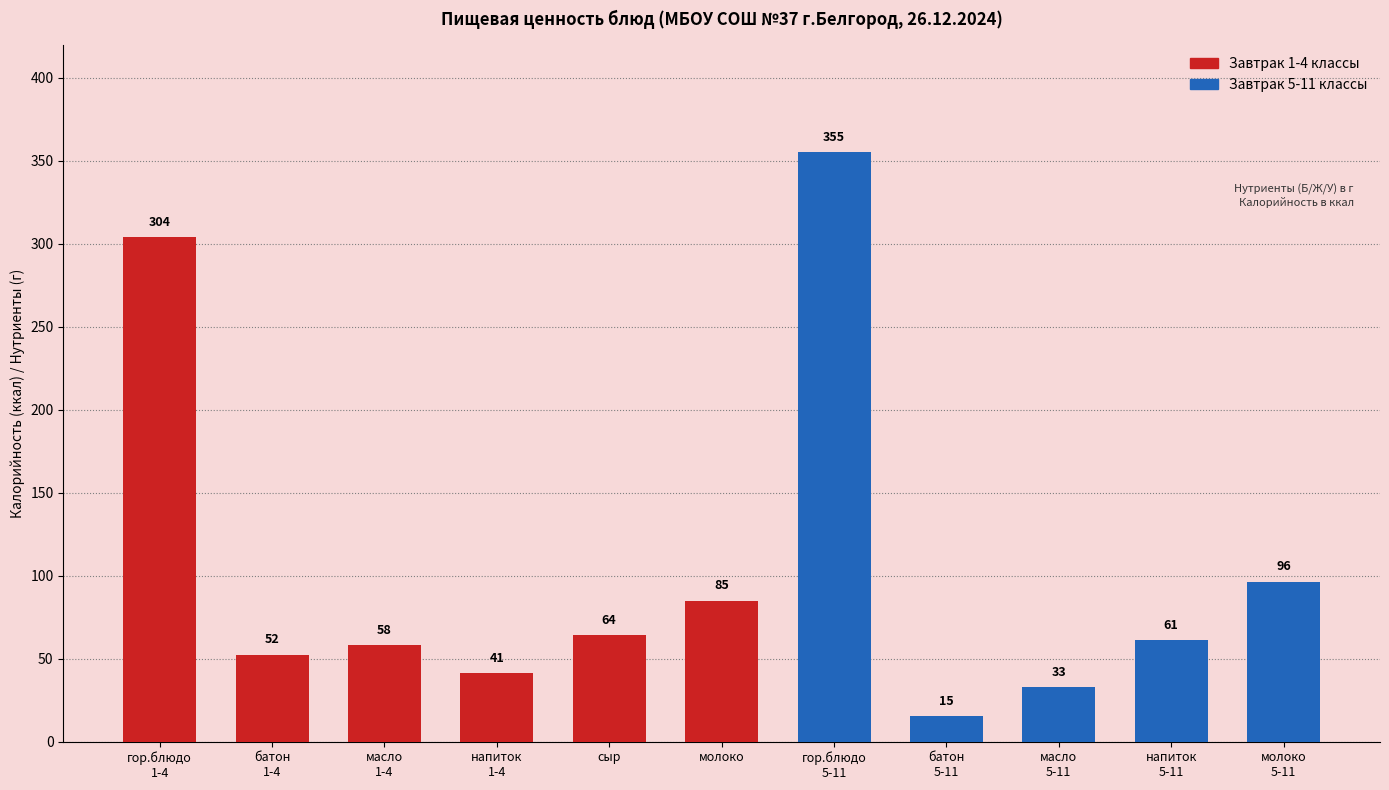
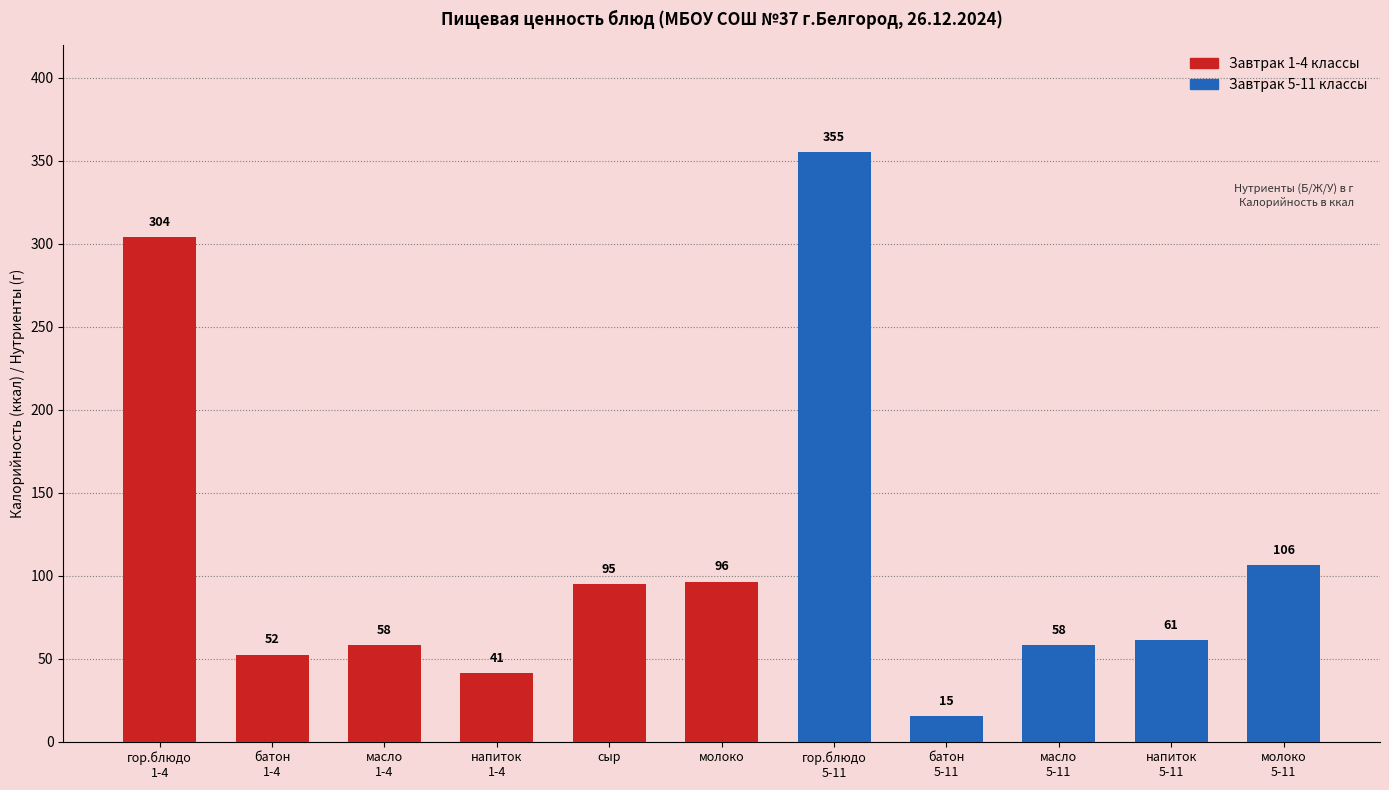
  {
    "гор.блюдо 1-4": 304,
    "батон 1-4": 52,
    "масло 1-4": 58,
    "напиток 1-4": 41,
-   "сыр": 64,
-   "молоко": 85,
+   "сыр": 95,
+   "молоко": 96,
    "гор.блюдо 5-11": 355,
    "батон 5-11": 15,
-   "масло 5-11": 33,
+   "масло 5-11": 58,
    "напиток 5-11": 61,
-   "молоко 5-11": 96
+   "молоко 5-11": 106
  }
